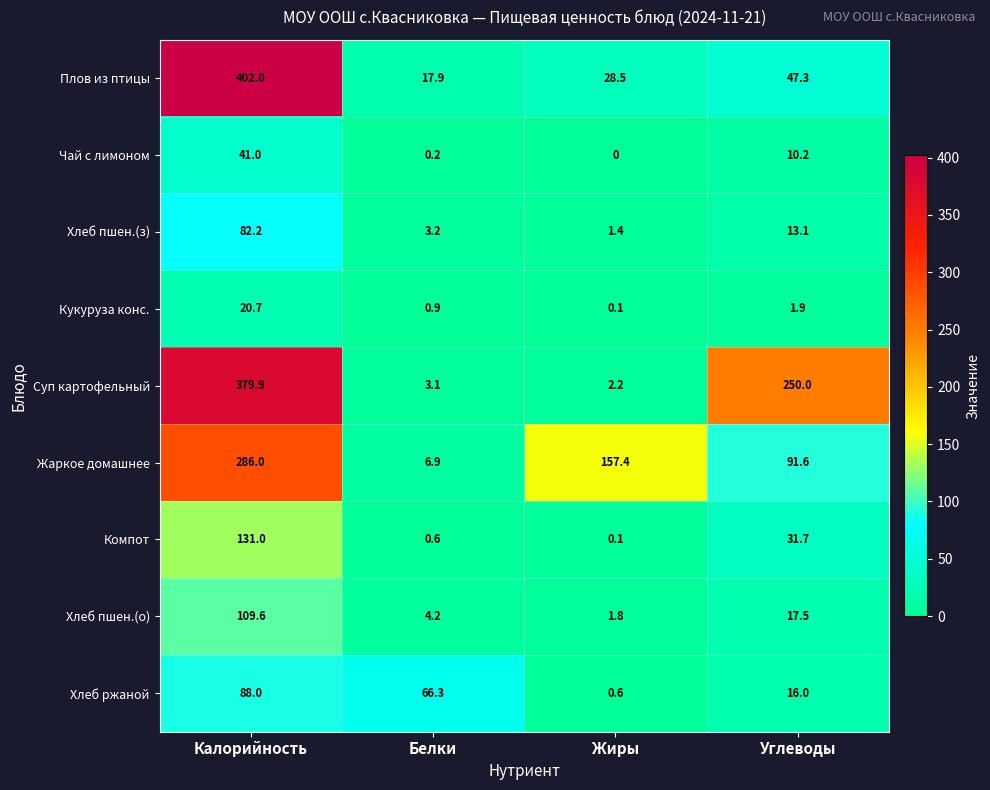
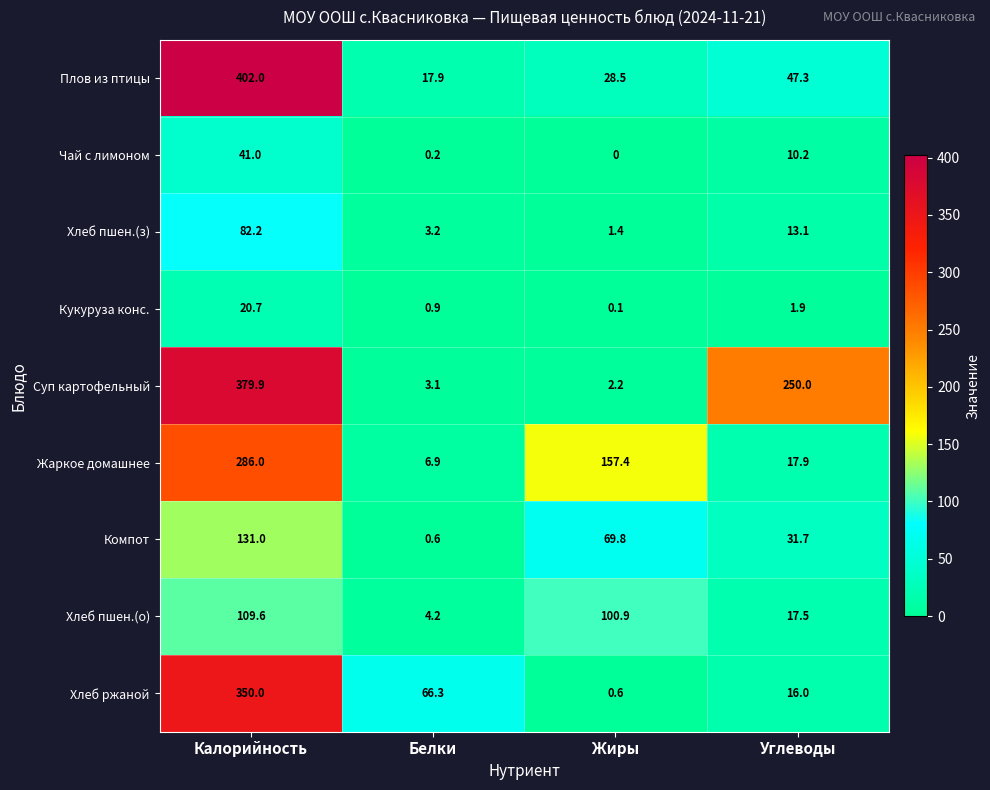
  {
    "Плов из птицы": {
      "Калорийность": 402.0,
      "Белки": 17.9,
      "Жиры": 28.5,
      "Углеводы": 47.3
    },
    "Чай с лимоном": {
      "Калорийность": 41.0,
      "Белки": 0.2,
      "Жиры": 0,
      "Углеводы": 10.2
    },
    "Хлеб пшен.(з)": {
      "Калорийность": 82.2,
      "Белки": 3.2,
      "Жиры": 1.4,
      "Углеводы": 13.1
    },
    "Кукуруза конс.": {
      "Калорийность": 20.7,
      "Белки": 0.9,
      "Жиры": 0.1,
      "Углеводы": 1.9
    },
    "Суп картофельный": {
      "Калорийность": 379.9,
      "Белки": 3.1,
      "Жиры": 2.2,
      "Углеводы": 250.0
    },
    "Жаркое домашнее": {
      "Калорийность": 286.0,
      "Белки": 6.9,
      "Жиры": 157.4,
-     "Углеводы": 91.6
+     "Углеводы": 17.9
    },
    "Компот": {
      "Калорийность": 131.0,
      "Белки": 0.6,
-     "Жиры": 0.1,
+     "Жиры": 69.8,
      "Углеводы": 31.7
    },
    "Хлеб пшен.(о)": {
      "Калорийность": 109.6,
      "Белки": 4.2,
-     "Жиры": 1.8,
+     "Жиры": 100.9,
      "Углеводы": 17.5
    },
    "Хлеб ржаной": {
-     "Калорийность": 88.0,
+     "Калорийность": 350.0,
      "Белки": 66.3,
      "Жиры": 0.6,
      "Углеводы": 16.0
    }
  }
